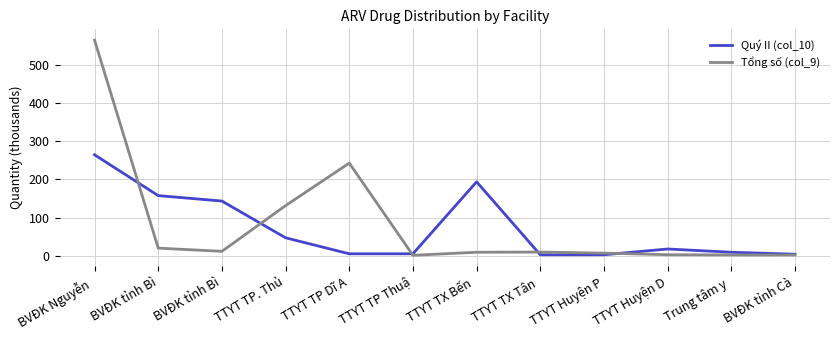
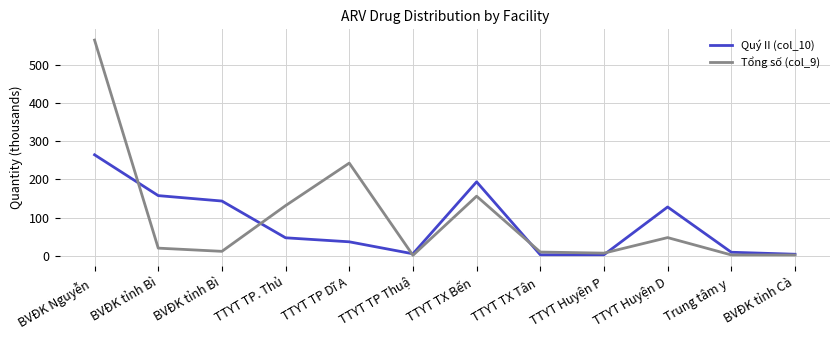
  {
    "Quý II (col_10)": {
      "BVĐK Nguyễn": 260,
      "TTYT TP. Thủ": 50,
-     "TTYT TP Dĩ A": 0,
+     "TTYT TP Dĩ A": 40,
      "TTYT TX Bến": 190,
      "TTYT TX Tân": 0,
-     "TTYT Huyện D": 20,
+     "TTYT Huyện D": 130,
      "Trung tâm y": 10
    },
    "Tổng số (col_9)": {
      "BVĐK Nguyễn": 570,
      "TTYT TP. Thủ": 130,
      "TTYT TP Dĩ A": 240,
-     "TTYT TX Bến": 10,
+     "TTYT TX Bến": 160,
      "TTYT TX Tân": 10,
-     "TTYT Huyện D": 0,
+     "TTYT Huyện D": 50,
      "Trung tâm y": 0
    }
  }
